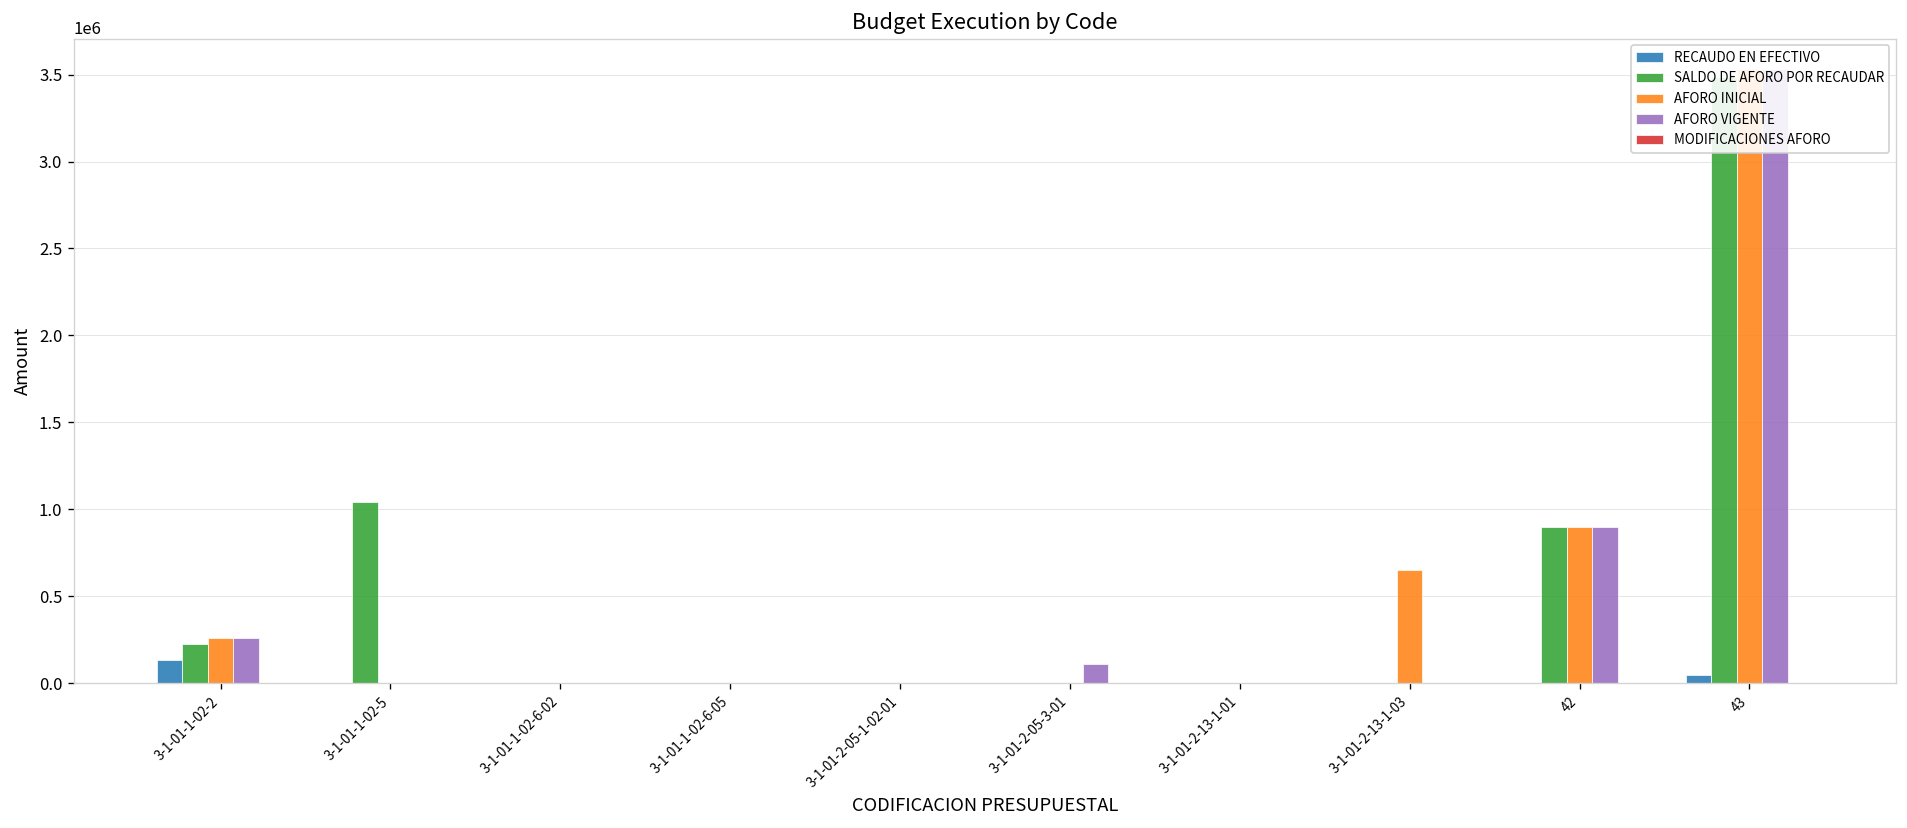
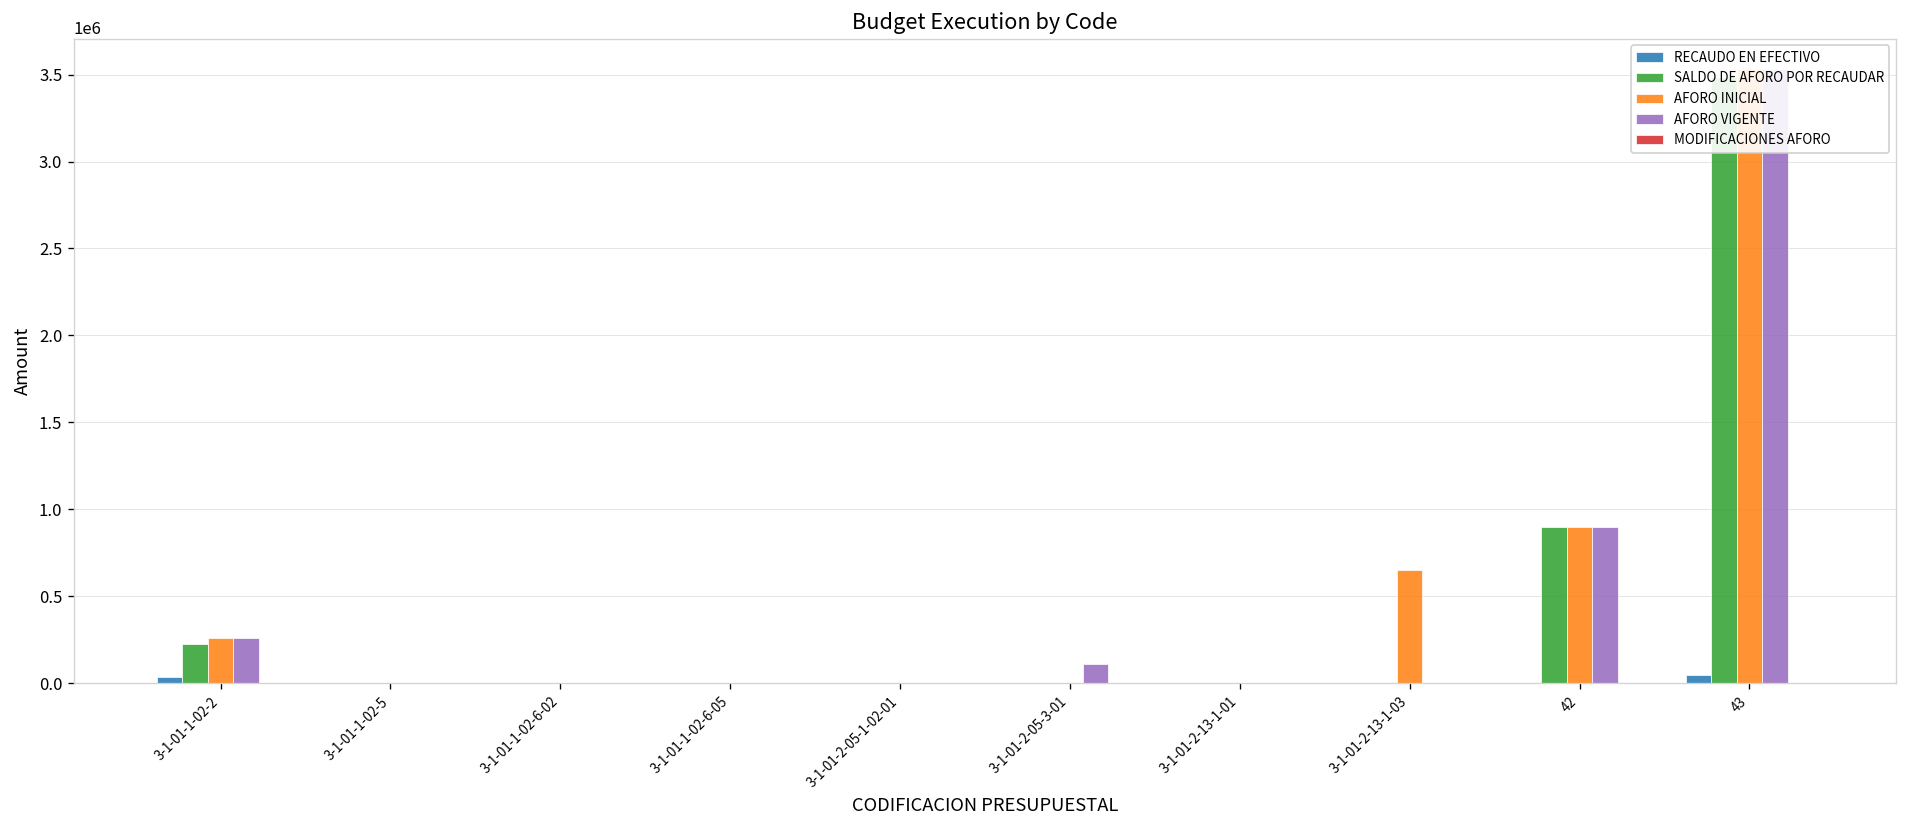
  {
    "RECAUDO EN EFECTIVO": {
-     "3-1-01-1-02-2": 130000,
+     "3-1-01-1-02-2": 40000,
      "42": 0,
      "43": 50000
    },
    "SALDO DE AFORO POR RECAUDAR": {
      "3-1-01-1-02-2": 220000,
-     "3-1-01-1-02-5": 1040000,
+     "3-1-01-1-02-5": 0,
      "3-1-01-1-02-6-02": 0,
      "3-1-01-1-02-6-05": 0,
      "3-1-01-2-05-1-02-01": 0,
      "3-1-01-2-05-3-01": 0,
      "3-1-01-2-13-1-01": 0,
      "3-1-01-2-13-1-03": 0,
      "42": 900000
    },
    "AFORO INICIAL": {
      "3-1-01-1-02-2": 260000,
      "3-1-01-1-02-6-02": 0,
      "3-1-01-1-02-6-05": 0,
      "3-1-01-2-05-1-02-01": 0,
      "3-1-01-2-05-3-01": 0,
      "3-1-01-2-13-1-01": 0,
      "3-1-01-2-13-1-03": 650000,
      "42": 900000
    },
    "AFORO VIGENTE": {
      "3-1-01-1-02-2": 260000,
      "3-1-01-1-02-6-02": 0,
      "3-1-01-1-02-6-05": 0,
      "3-1-01-2-05-1-02-01": 0,
      "3-1-01-2-05-3-01": 110000,
      "3-1-01-2-13-1-01": 0,
      "3-1-01-2-13-1-03": 0,
      "42": 900000
    },
    "MODIFICACIONES AFORO": {
      "3-1-01-1-02-2": 0,
      "3-1-01-1-02-5": 0,
      "3-1-01-1-02-6-02": 0,
      "3-1-01-1-02-6-05": 0,
      "3-1-01-2-05-1-02-01": 0,
      "3-1-01-2-05-3-01": 0,
      "3-1-01-2-13-1-01": 0,
      "3-1-01-2-13-1-03": 0,
      "42": 0,
      "43": 0
    }
  }
